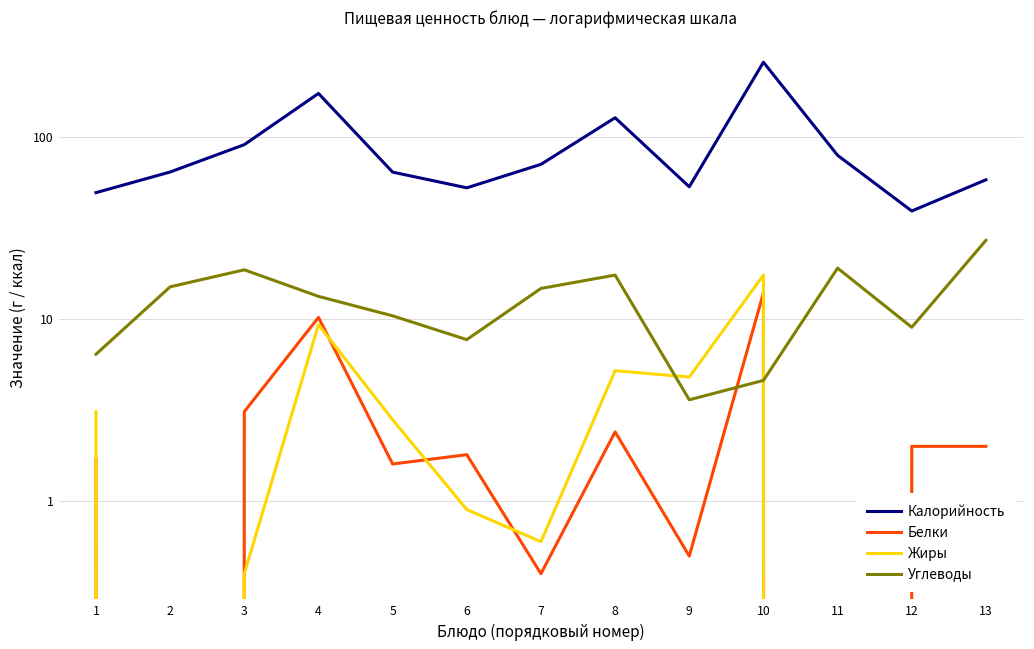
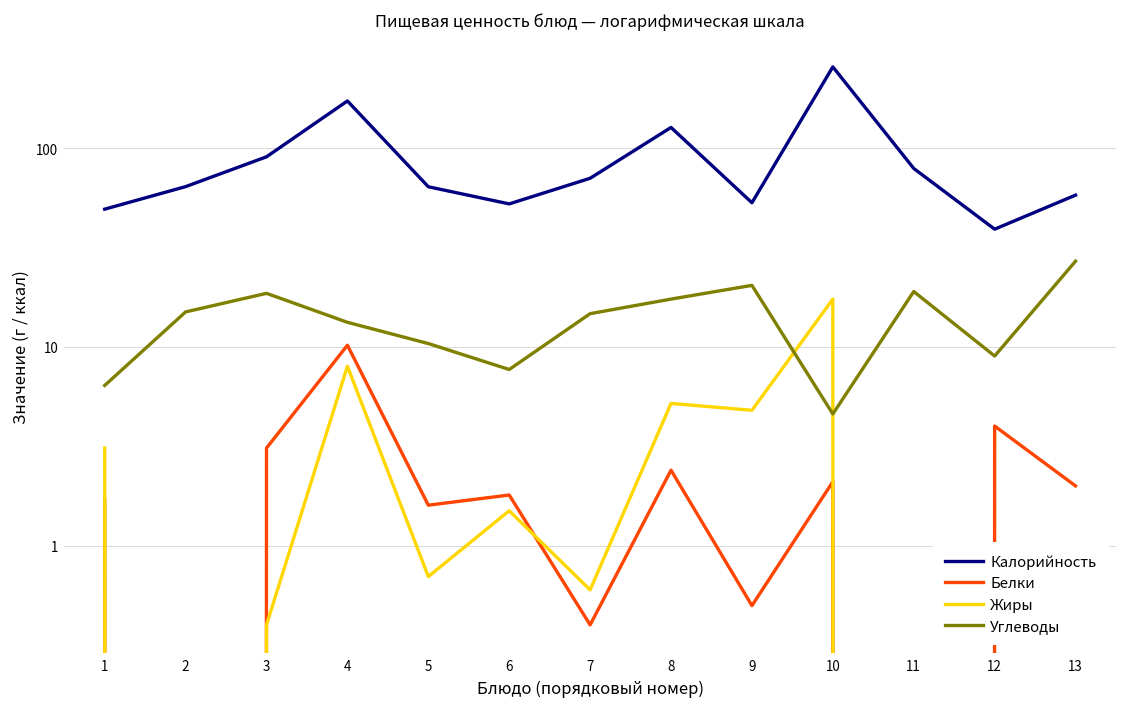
  {
    "Калорийность": {
      "1": 49,
      "2": 64,
      "3": 90,
      "4": 170,
      "5": 64,
      "6": 52,
      "7": 71,
      "8": 130,
      "9": 53,
      "10": 260,
      "11": 80,
      "12": 39,
      "13": 58
    },
    "Белки": {
      "1": 1.7,
      "3": 3.1,
      "4": 10,
      "5": 1.6,
      "6": 1.8,
      "7": 0.4,
      "8": 2.4,
      "9": 0.5,
-     "10": 14,
-     "12": 2,
+     "10": 2.1,
+     "12": 4,
      "13": 2.0
    },
    "Жиры": {
      "1": 3.1,
      "3": 0.4,
-     "4": 9,
-     "5": 2.8,
-     "6": 0.9,
+     "4": 8,
+     "5": 0.7,
+     "6": 1.5,
      "7": 0.6,
      "8": 5.2,
      "9": 4.8,
      "10": 17
    },
    "Углеводы": {
      "1": 6.4,
      "2": 15,
      "3": 19,
      "4": 13,
      "5": 10,
      "6": 8,
      "7": 15,
      "8": 17,
-     "9": 3.6,
+     "9": 20,
      "10": 4.6,
      "11": 19,
      "12": 9,
      "13": 27
    }
  }
